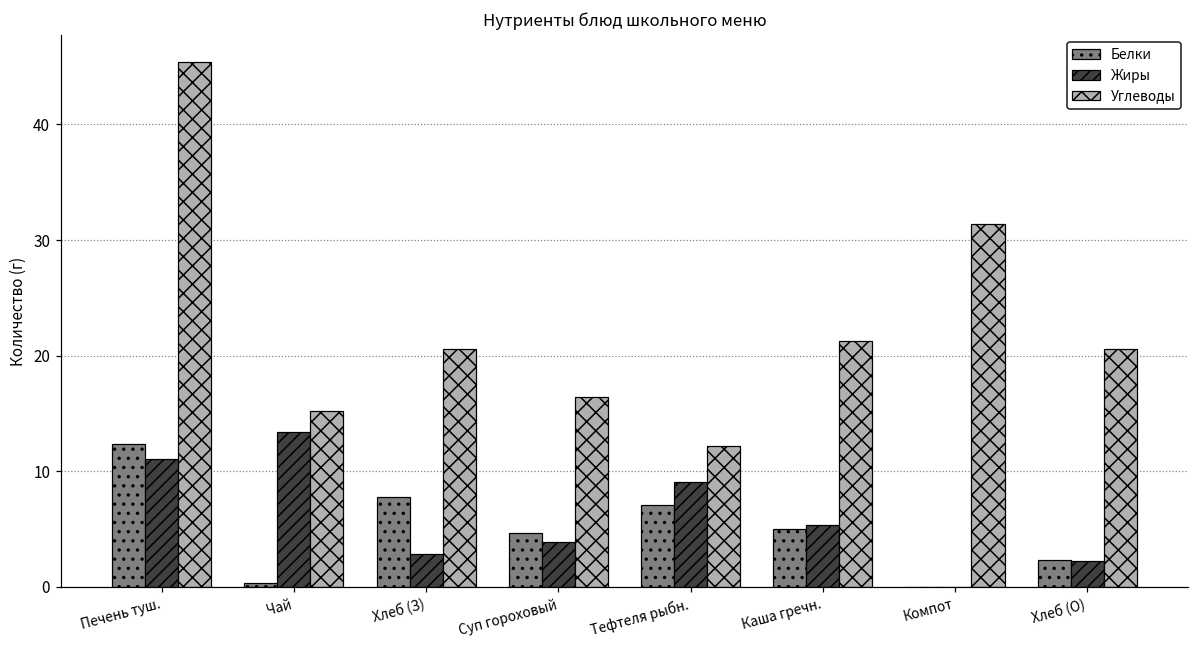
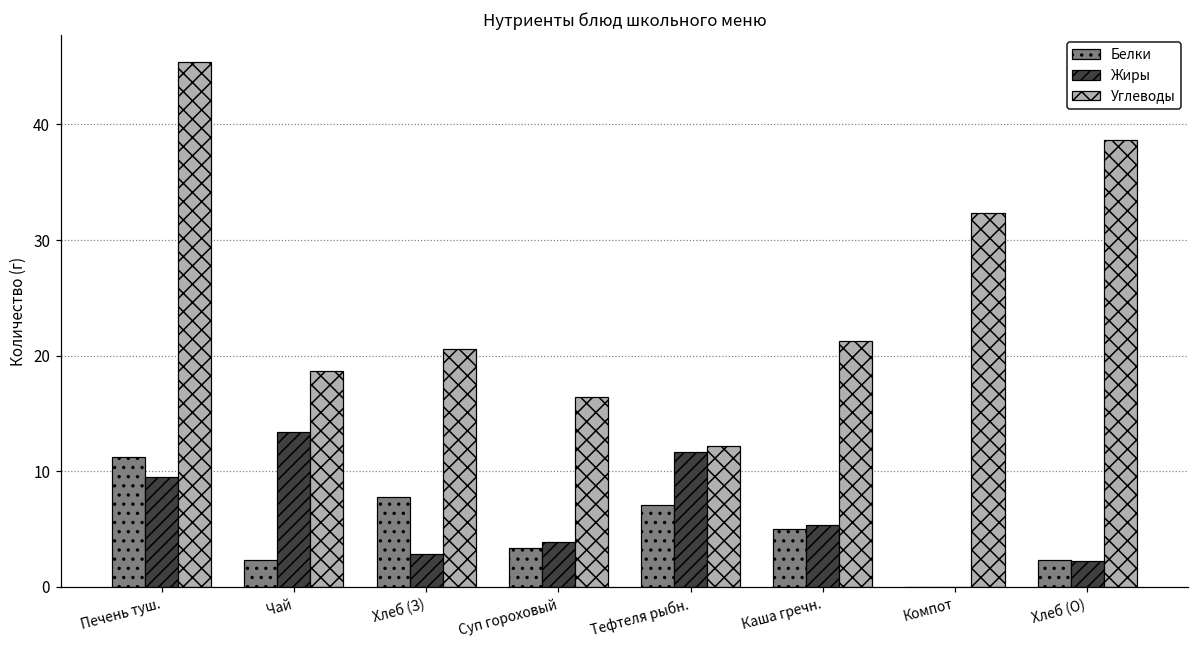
  {
    "Белки": {
-     "Печень туш.": 12.4,
-     "Чай": 0.3,
+     "Печень туш.": 11.2,
+     "Чай": 2.3,
      "Хлеб (З)": 7.8,
-     "Суп гороховый": 4.6,
+     "Суп гороховый": 3.3,
      "Тефтеля рыбн.": 7.1,
      "Каша гречн.": 5.0,
      "Компот": 0.0,
      "Хлеб (О)": 2.3
    },
    "Жиры": {
-     "Печень туш.": 11.1,
+     "Печень туш.": 9.5,
      "Чай": 13.4,
      "Хлеб (З)": 2.9,
      "Суп гороховый": 3.9,
-     "Тефтеля рыбн.": 9.1,
+     "Тефтеля рыбн.": 11.7,
      "Каша гречн.": 5.4,
      "Компот": 0.0,
      "Хлеб (О)": 2.2
    },
    "Углеводы": {
      "Печень туш.": 45.5,
-     "Чай": 15.2,
+     "Чай": 18.7,
      "Хлеб (З)": 20.6,
      "Суп гороховый": 16.5,
      "Тефтеля рыбн.": 12.2,
      "Каша гречн.": 21.3,
-     "Компот": 31.4,
-     "Хлеб (О)": 20.6
+     "Компот": 32.3,
+     "Хлеб (О)": 38.7
    }
  }
